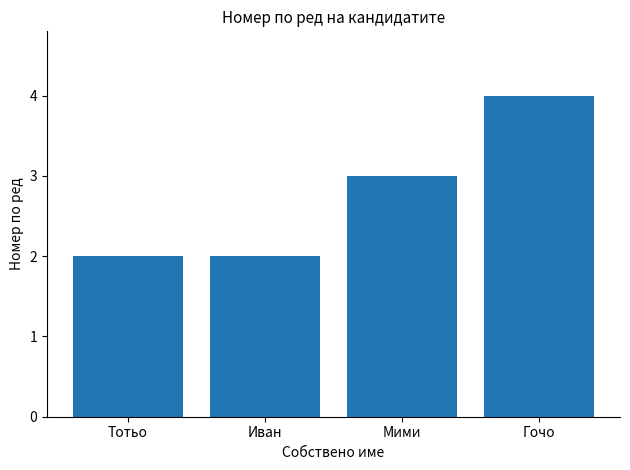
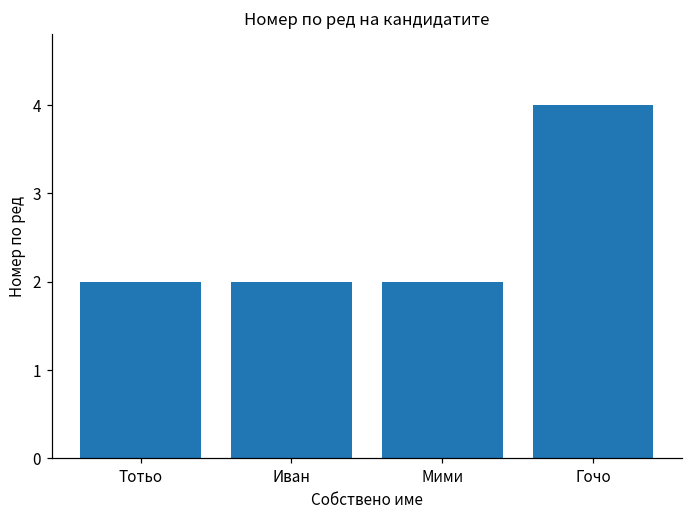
  {
    "Тотьо": 2,
    "Иван": 2,
-   "Мими": 3,
+   "Мими": 2,
    "Гочо": 4
  }
